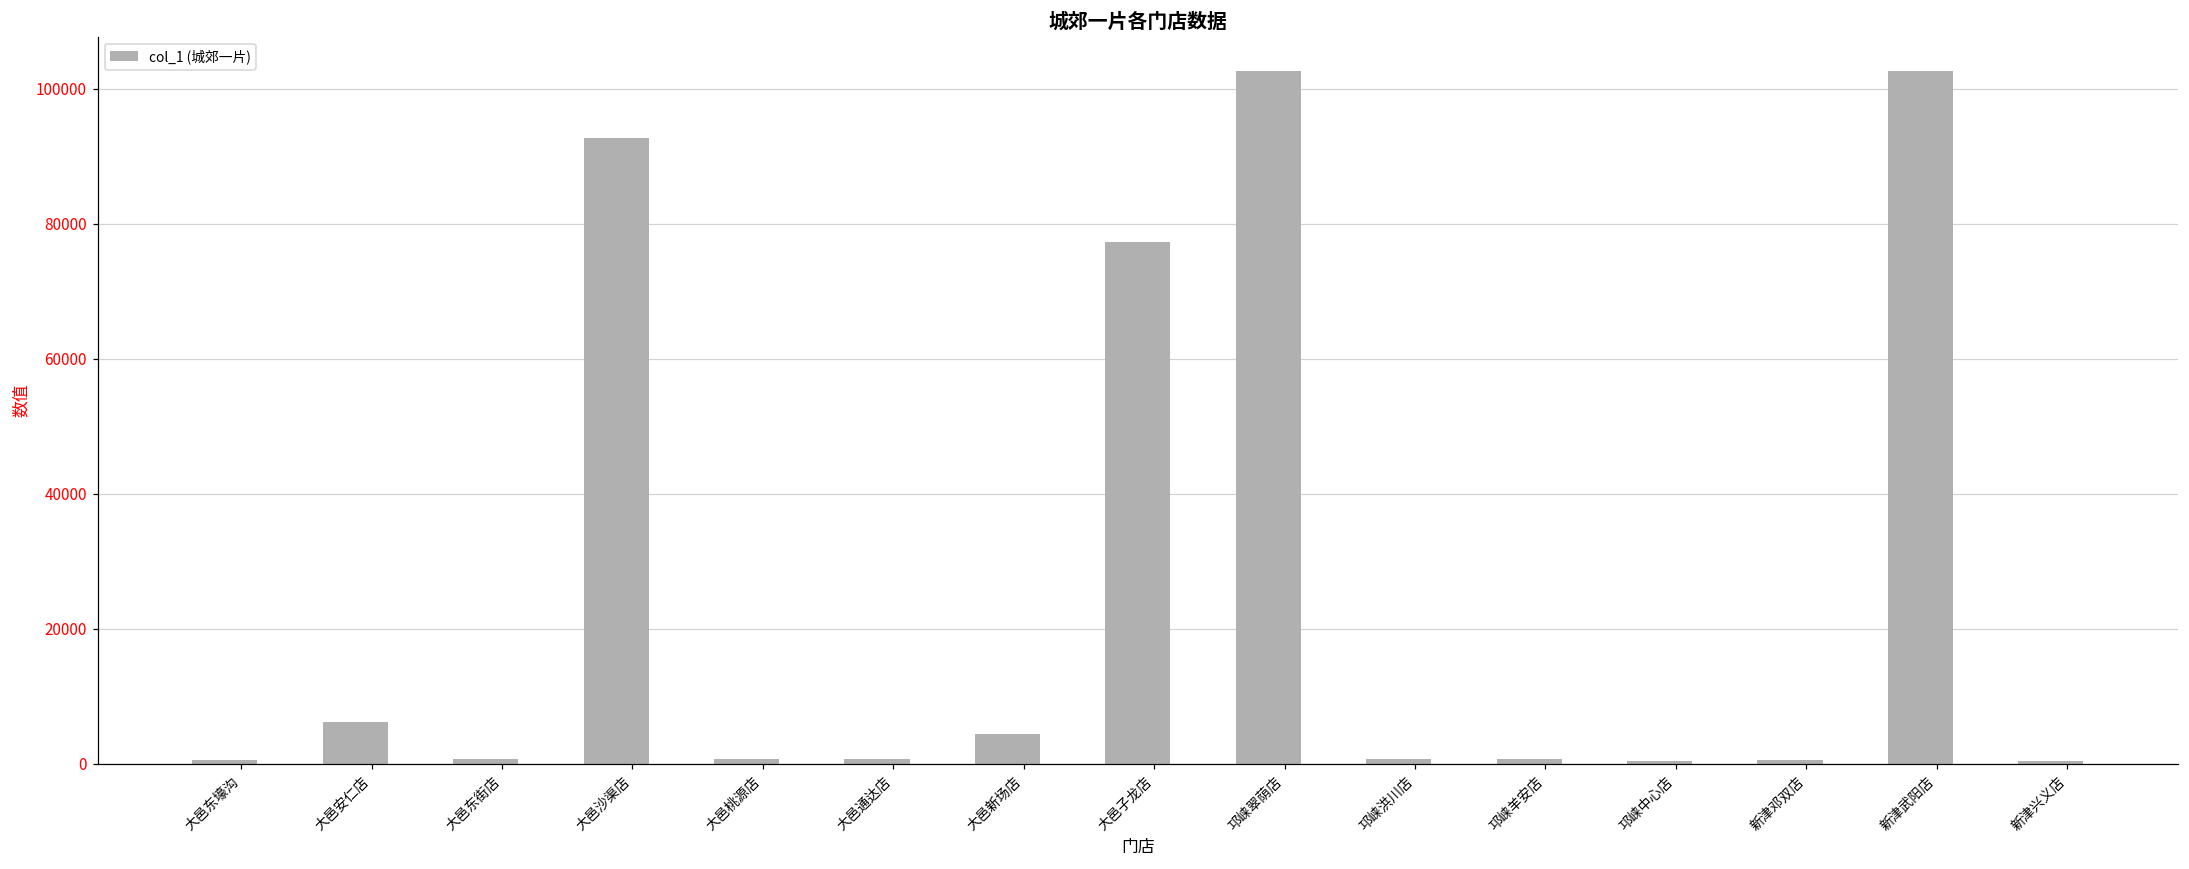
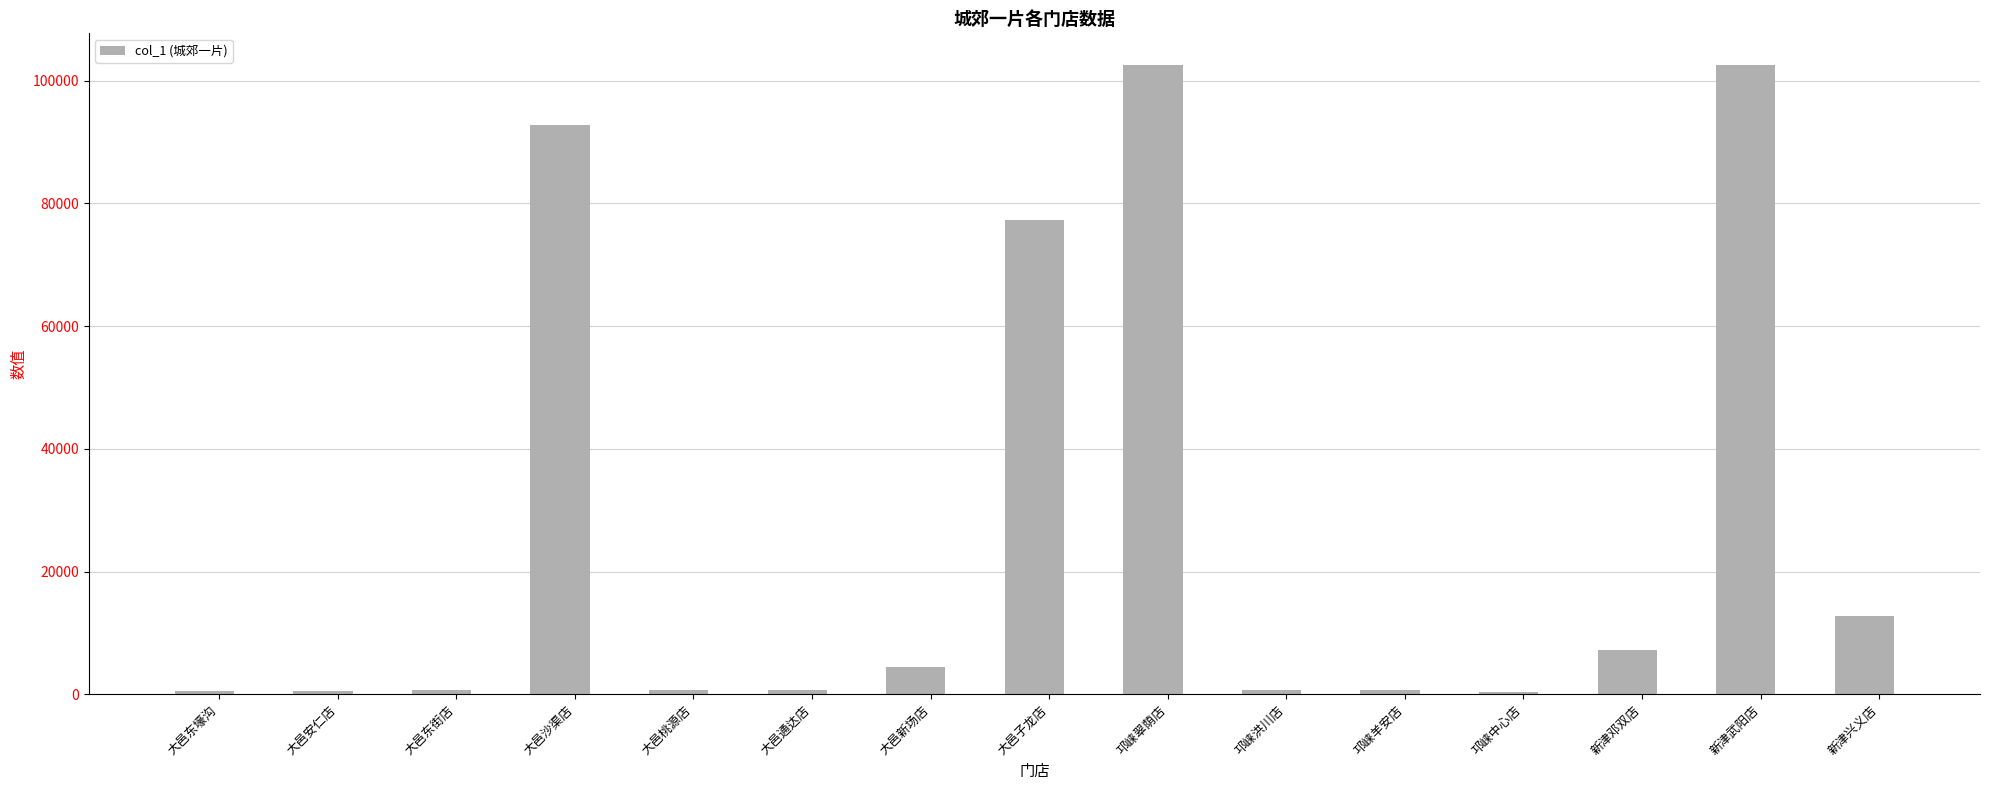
  {
    "大邑东壕沟": 1000,
-   "大邑安仁店": 6000,
+   "大邑安仁店": 1000,
    "大邑东街店": 1000,
    "大邑沙渠店": 93000,
    "大邑桃源店": 1000,
    "大邑通达店": 1000,
    "大邑新场店": 4000,
    "大邑子龙店": 77000,
    "邛崃翠荫店": 103000,
    "邛崃洪川店": 1000,
    "邛崃羊安店": 1000,
-   "新津邓双店": 1000,
+   "新津邓双店": 7000,
    "新津武阳店": 103000,
-   "新津兴义店": 0
+   "新津兴义店": 13000
  }
